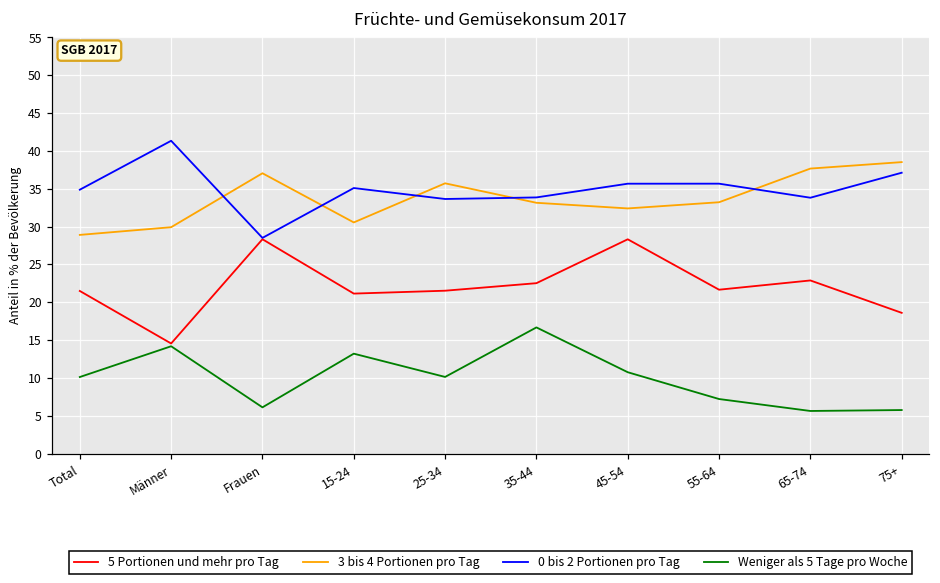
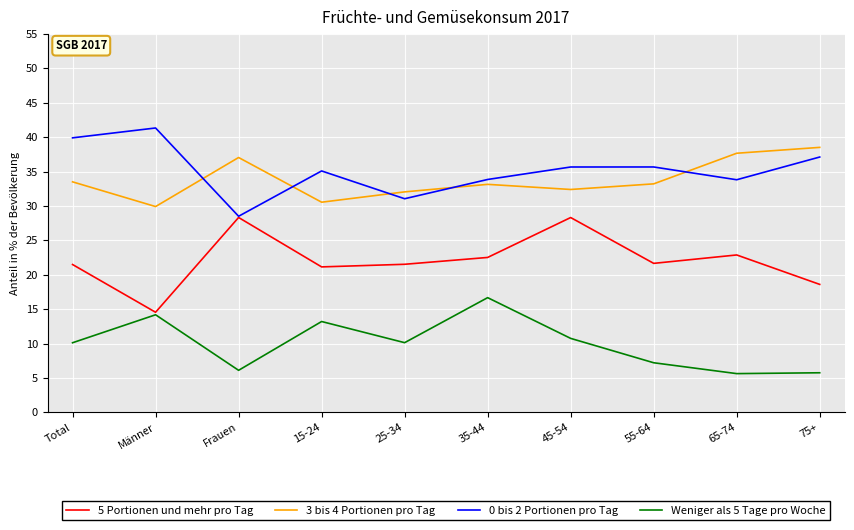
  {
    "5 Portionen und mehr pro Tag": {
      "Total": 21,
      "15-24": 21,
      "25-34": 22,
      "35-44": 23,
      "45-54": 28,
      "55-64": 22,
      "65-74": 23,
      "75+": 19
    },
    "3 bis 4 Portionen pro Tag": {
-     "Total": 29,
+     "Total": 34,
      "Männer": 30,
      "Frauen": 37,
      "15-24": 31,
-     "25-34": 36,
+     "25-34": 32,
      "35-44": 33,
      "45-54": 32,
      "55-64": 33,
      "65-74": 38,
      "75+": 39
    },
    "0 bis 2 Portionen pro Tag": {
-     "Total": 35,
+     "Total": 40,
      "Männer": 41,
      "15-24": 35,
-     "25-34": 34,
+     "25-34": 31,
      "35-44": 34,
      "45-54": 36,
      "55-64": 36,
      "65-74": 34,
      "75+": 37
    },
    "Weniger als 5 Tage pro Woche": {
      "Total": 10,
      "Frauen": 6,
      "15-24": 13,
      "25-34": 10,
      "35-44": 17,
      "45-54": 11,
      "55-64": 7,
      "65-74": 6,
      "75+": 6
    }
  }
